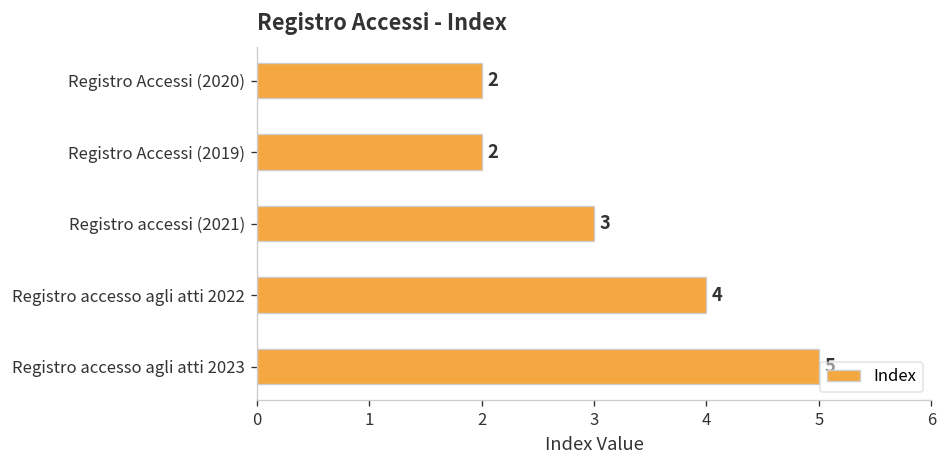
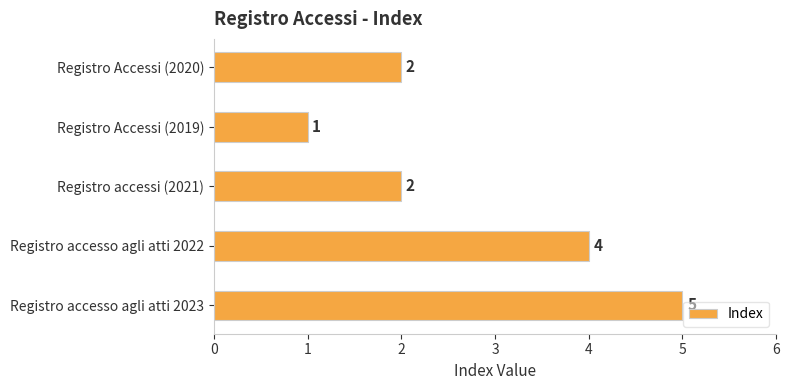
  {
    "Registro Accessi (2020)": 2,
-   "Registro Accessi (2019)": 2,
-   "Registro accessi (2021)": 3,
+   "Registro Accessi (2019)": 1,
+   "Registro accessi (2021)": 2,
    "Registro accesso agli atti 2022": 4
  }
